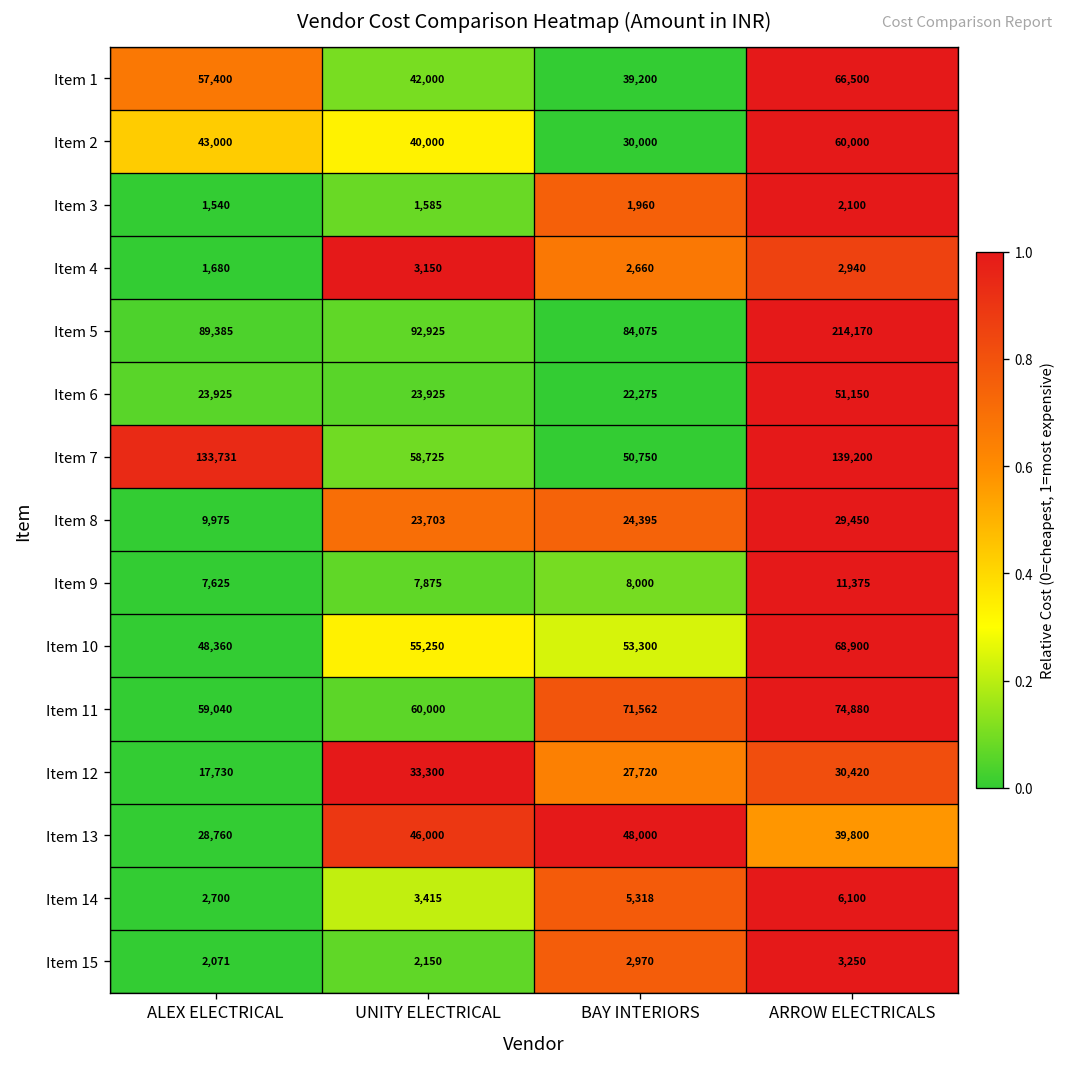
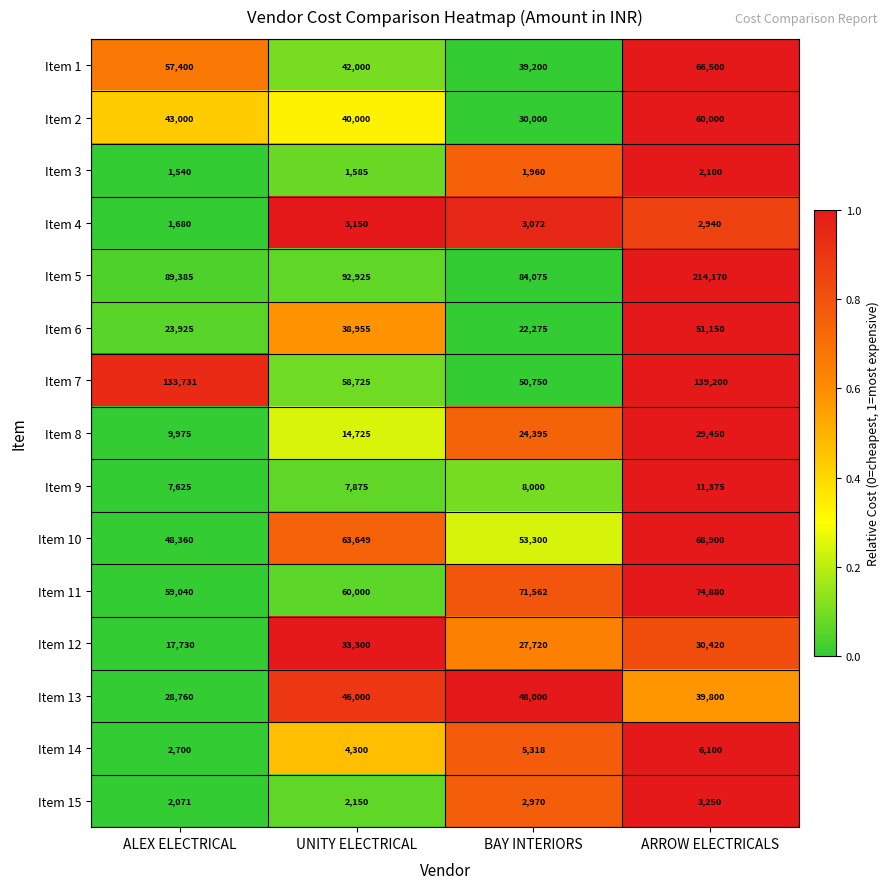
  {
    "Item 1": {
      "ALEX ELECTRICAL": "57,400",
      "UNITY ELECTRICAL": "42,000",
      "BAY INTERIORS": "39,200",
      "ARROW ELECTRICALS": "66,500"
    },
    "Item 2": {
      "ALEX ELECTRICAL": "43,000",
      "UNITY ELECTRICAL": "40,000",
      "BAY INTERIORS": "30,000",
      "ARROW ELECTRICALS": "60,000"
    },
    "Item 3": {
      "ALEX ELECTRICAL": "1,540",
      "UNITY ELECTRICAL": "1,585",
      "BAY INTERIORS": "1,960",
      "ARROW ELECTRICALS": "2,100"
    },
    "Item 4": {
      "ALEX ELECTRICAL": "1,680",
      "UNITY ELECTRICAL": "3,150",
-     "BAY INTERIORS": "2,660",
+     "BAY INTERIORS": "3,072",
      "ARROW ELECTRICALS": "2,940"
    },
    "Item 5": {
      "ALEX ELECTRICAL": "89,385",
      "UNITY ELECTRICAL": "92,925",
      "BAY INTERIORS": "84,075",
      "ARROW ELECTRICALS": "214,170"
    },
    "Item 6": {
      "ALEX ELECTRICAL": "23,925",
-     "UNITY ELECTRICAL": "23,925",
+     "UNITY ELECTRICAL": "38,955",
      "BAY INTERIORS": "22,275",
      "ARROW ELECTRICALS": "51,150"
    },
    "Item 7": {
      "ALEX ELECTRICAL": "133,731",
      "UNITY ELECTRICAL": "58,725",
      "BAY INTERIORS": "50,750",
      "ARROW ELECTRICALS": "139,200"
    },
    "Item 8": {
      "ALEX ELECTRICAL": "9,975",
-     "UNITY ELECTRICAL": "23,703",
+     "UNITY ELECTRICAL": "14,725",
      "BAY INTERIORS": "24,395",
      "ARROW ELECTRICALS": "29,450"
    },
    "Item 9": {
      "ALEX ELECTRICAL": "7,625",
      "UNITY ELECTRICAL": "7,875",
      "BAY INTERIORS": "8,000",
      "ARROW ELECTRICALS": "11,375"
    },
    "Item 10": {
      "ALEX ELECTRICAL": "48,360",
-     "UNITY ELECTRICAL": "55,250",
+     "UNITY ELECTRICAL": "63,649",
      "BAY INTERIORS": "53,300",
      "ARROW ELECTRICALS": "68,900"
    },
    "Item 11": {
      "ALEX ELECTRICAL": "59,040",
      "UNITY ELECTRICAL": "60,000",
      "BAY INTERIORS": "71,562",
      "ARROW ELECTRICALS": "74,880"
    },
    "Item 12": {
      "ALEX ELECTRICAL": "17,730",
      "UNITY ELECTRICAL": "33,300",
      "BAY INTERIORS": "27,720",
      "ARROW ELECTRICALS": "30,420"
    },
    "Item 13": {
      "ALEX ELECTRICAL": "28,760",
      "UNITY ELECTRICAL": "46,000",
      "BAY INTERIORS": "48,000",
      "ARROW ELECTRICALS": "39,800"
    },
    "Item 14": {
      "ALEX ELECTRICAL": "2,700",
-     "UNITY ELECTRICAL": "3,415",
+     "UNITY ELECTRICAL": "4,300",
      "BAY INTERIORS": "5,318",
      "ARROW ELECTRICALS": "6,100"
    },
    "Item 15": {
      "ALEX ELECTRICAL": "2,071",
      "UNITY ELECTRICAL": "2,150",
      "BAY INTERIORS": "2,970",
      "ARROW ELECTRICALS": "3,250"
    }
  }
